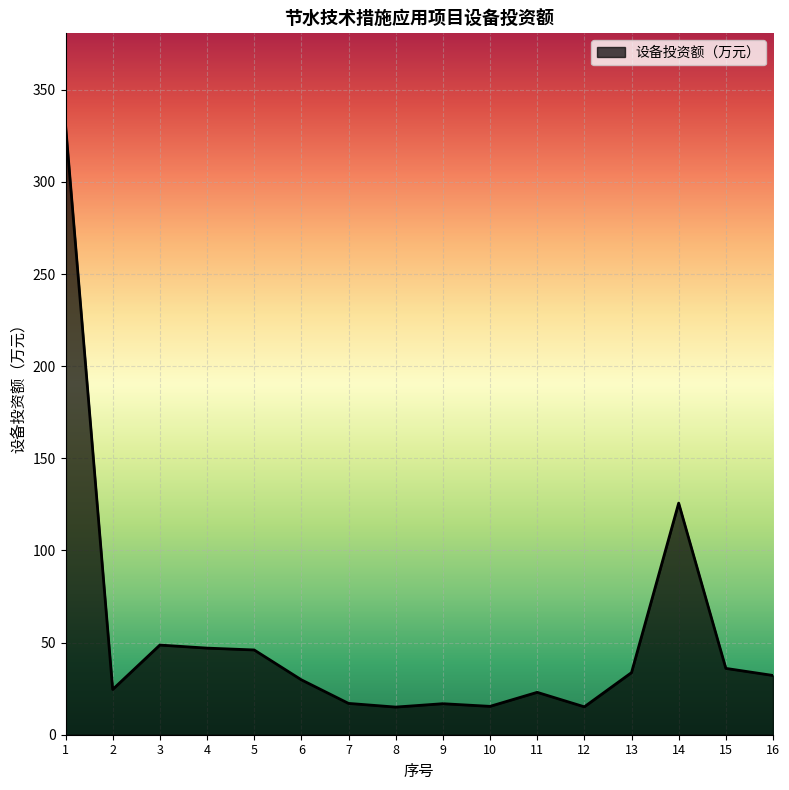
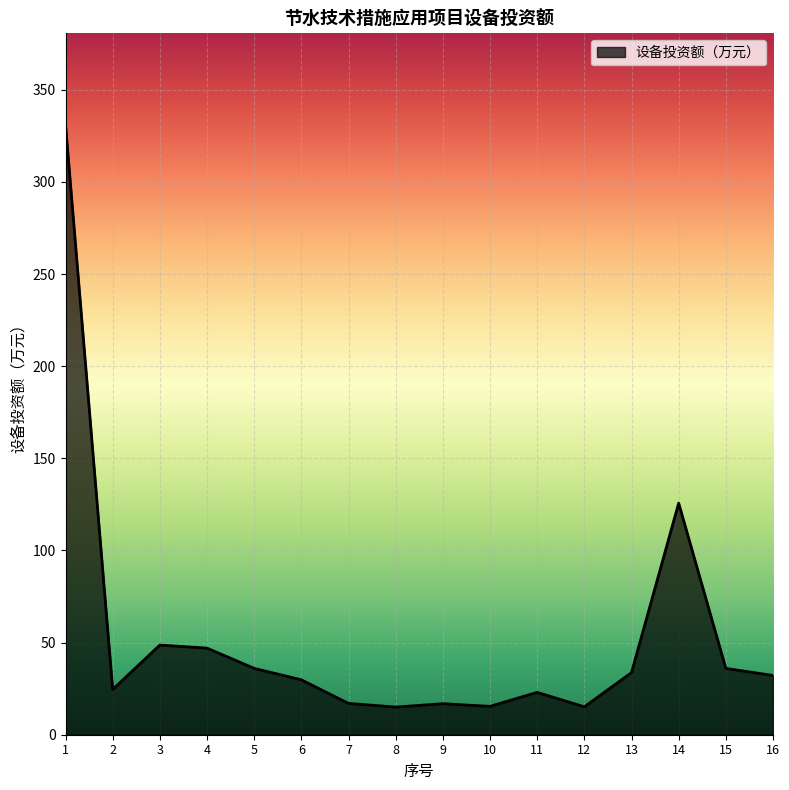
  {
    "1": 331,
    "2": 25,
    "3": 49,
    "4": 47,
-   "5": 46,
+   "5": 36,
    "6": 30,
    "7": 17,
    "8": 15,
    "9": 17,
    "10": 15,
    "11": 23,
    "12": 15,
    "13": 34,
    "14": 126,
    "15": 36,
    "16": 32
  }
